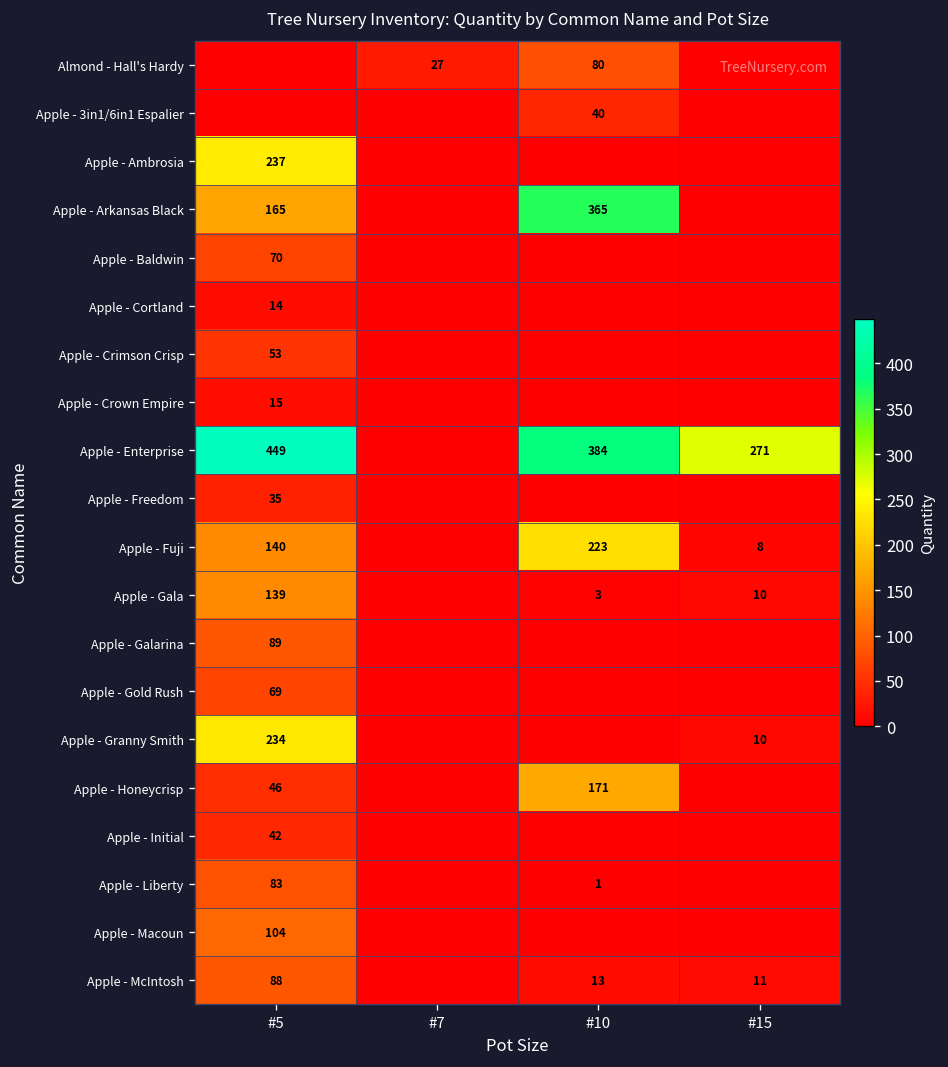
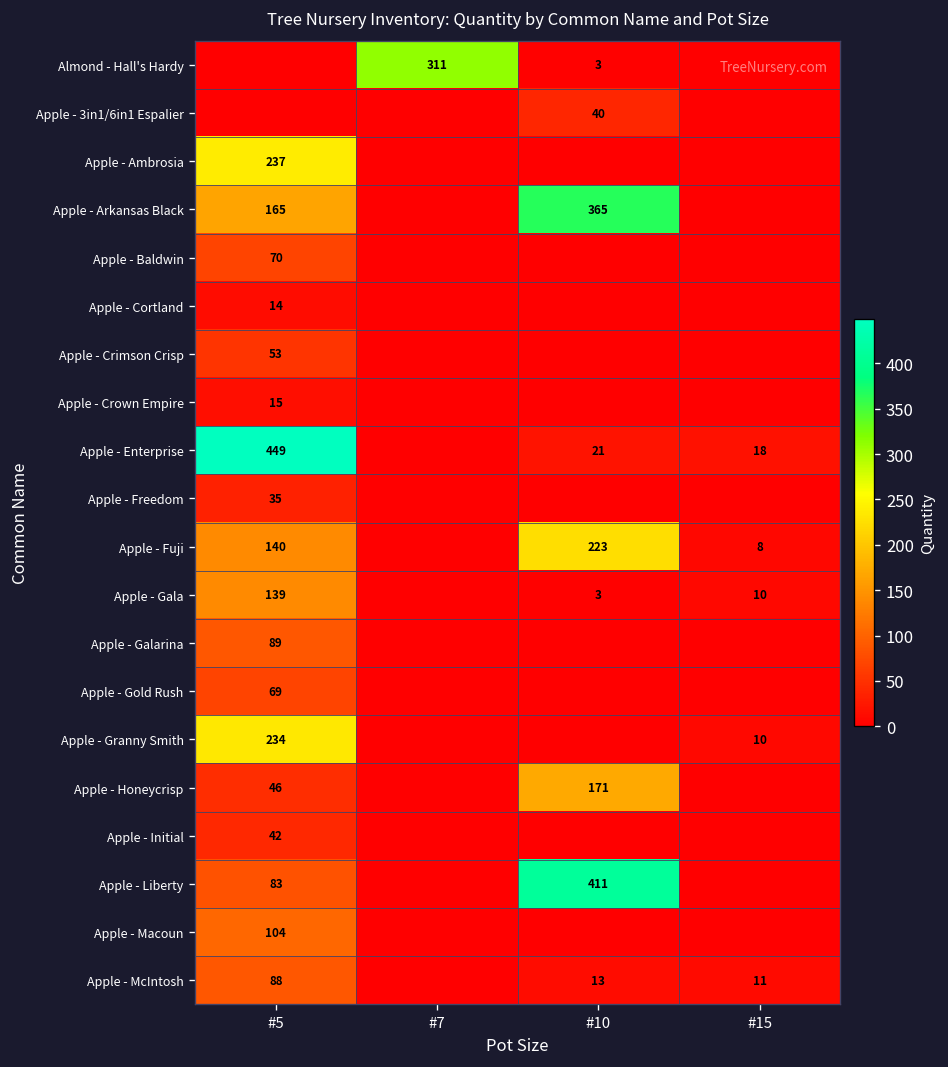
  {
    "Almond - Hall's Hardy": {
-     "#7": 27,
-     "#10": 80
+     "#7": 311,
+     "#10": 3
    },
    "Apple - 3in1/6in1 Espalier": {
      "#10": 40
    },
    "Apple - Ambrosia": {
      "#5": 237
    },
    "Apple - Arkansas Black": {
      "#5": 165,
      "#10": 365
    },
    "Apple - Baldwin": {
      "#5": 70
    },
    "Apple - Cortland": {
      "#5": 14
    },
    "Apple - Crimson Crisp": {
      "#5": 53
    },
    "Apple - Crown Empire": {
      "#5": 15
    },
    "Apple - Enterprise": {
      "#5": 449,
-     "#10": 384,
-     "#15": 271
+     "#10": 21,
+     "#15": 18
    },
    "Apple - Freedom": {
      "#5": 35
    },
    "Apple - Fuji": {
      "#5": 140,
      "#10": 223,
      "#15": 8
    },
    "Apple - Gala": {
      "#5": 139,
      "#10": 3,
      "#15": 10
    },
    "Apple - Galarina": {
      "#5": 89
    },
    "Apple - Gold Rush": {
      "#5": 69
    },
    "Apple - Granny Smith": {
      "#5": 234,
      "#15": 10
    },
    "Apple - Honeycrisp": {
      "#5": 46,
      "#10": 171
    },
    "Apple - Initial": {
      "#5": 42
    },
    "Apple - Liberty": {
      "#5": 83,
-     "#10": 1
+     "#10": 411
    },
    "Apple - Macoun": {
      "#5": 104
    },
    "Apple - McIntosh": {
      "#5": 88,
      "#10": 13,
      "#15": 11
    }
  }
